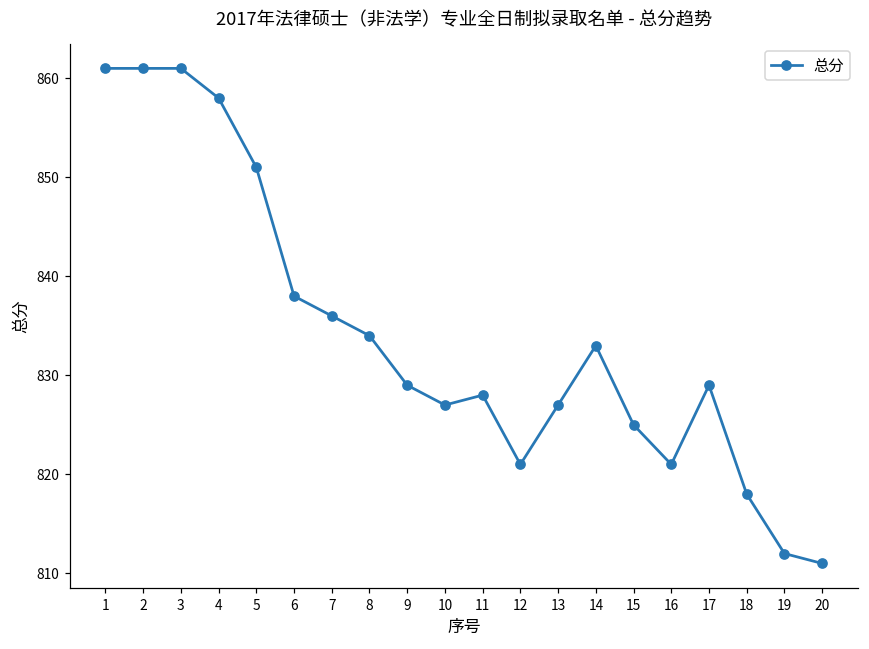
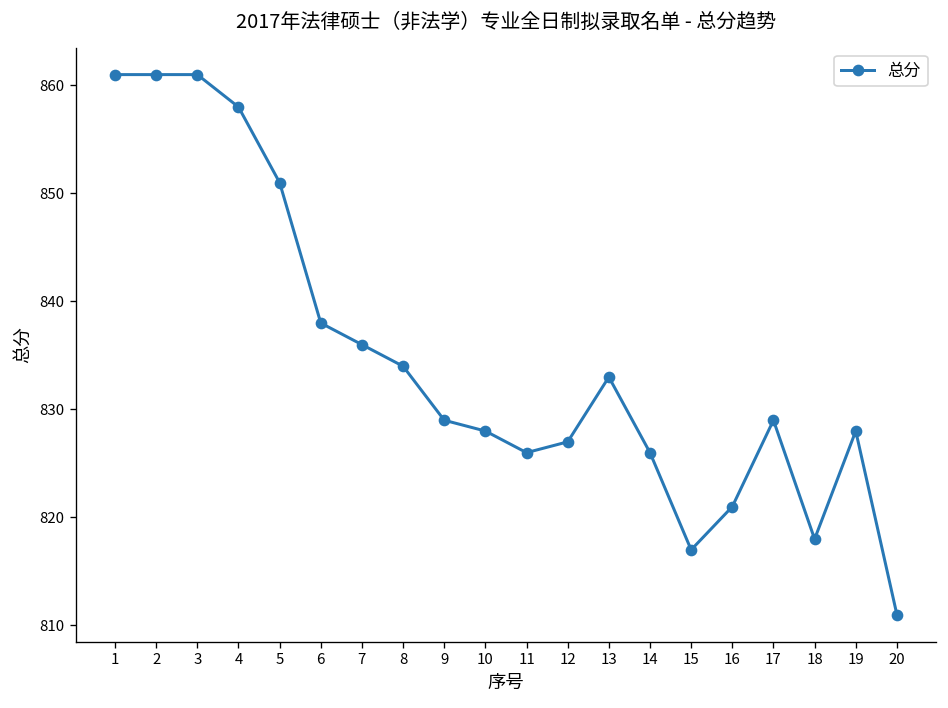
  {
    "1": 861,
    "2": 861,
    "3": 861,
    "4": 858,
    "5": 851,
    "6": 838,
    "7": 836,
    "8": 834,
    "9": 829,
-   "10": 827,
-   "11": 828,
-   "12": 821,
-   "13": 827,
-   "14": 833,
-   "15": 825,
+   "10": 828,
+   "11": 826,
+   "12": 827,
+   "13": 833,
+   "14": 826,
+   "15": 817,
    "16": 821,
    "17": 829,
    "18": 818,
-   "19": 812,
+   "19": 828,
    "20": 811
  }
